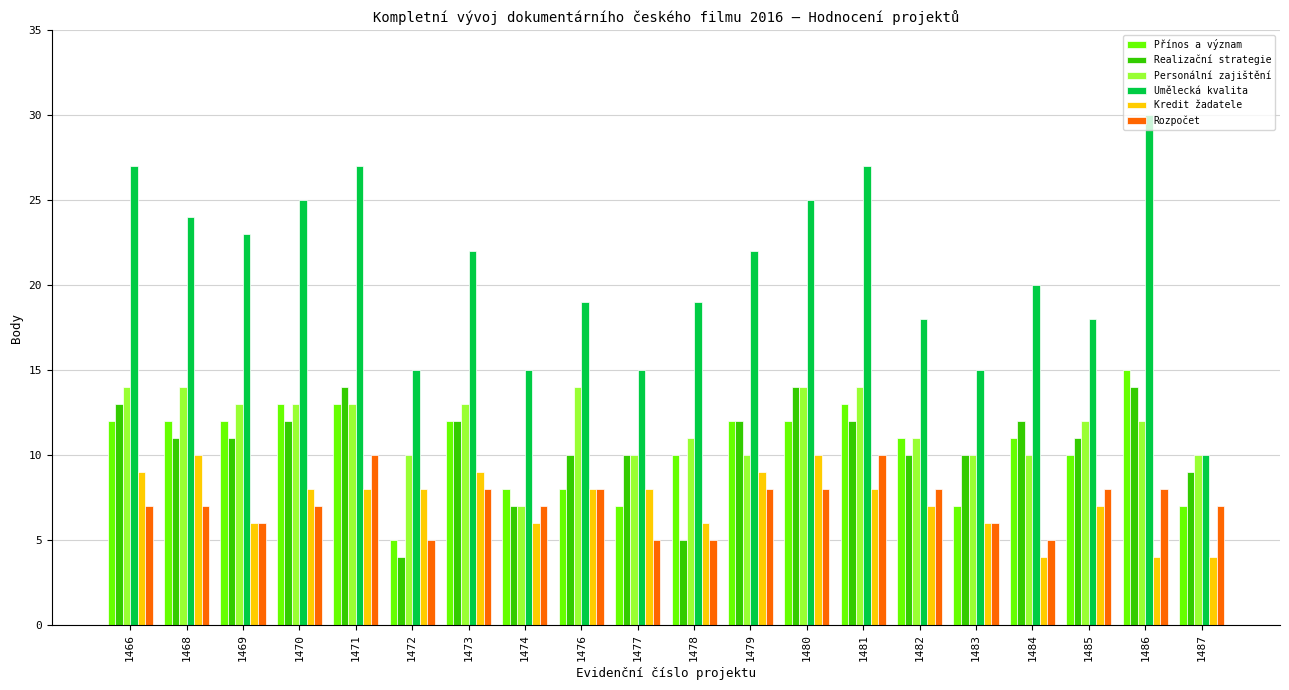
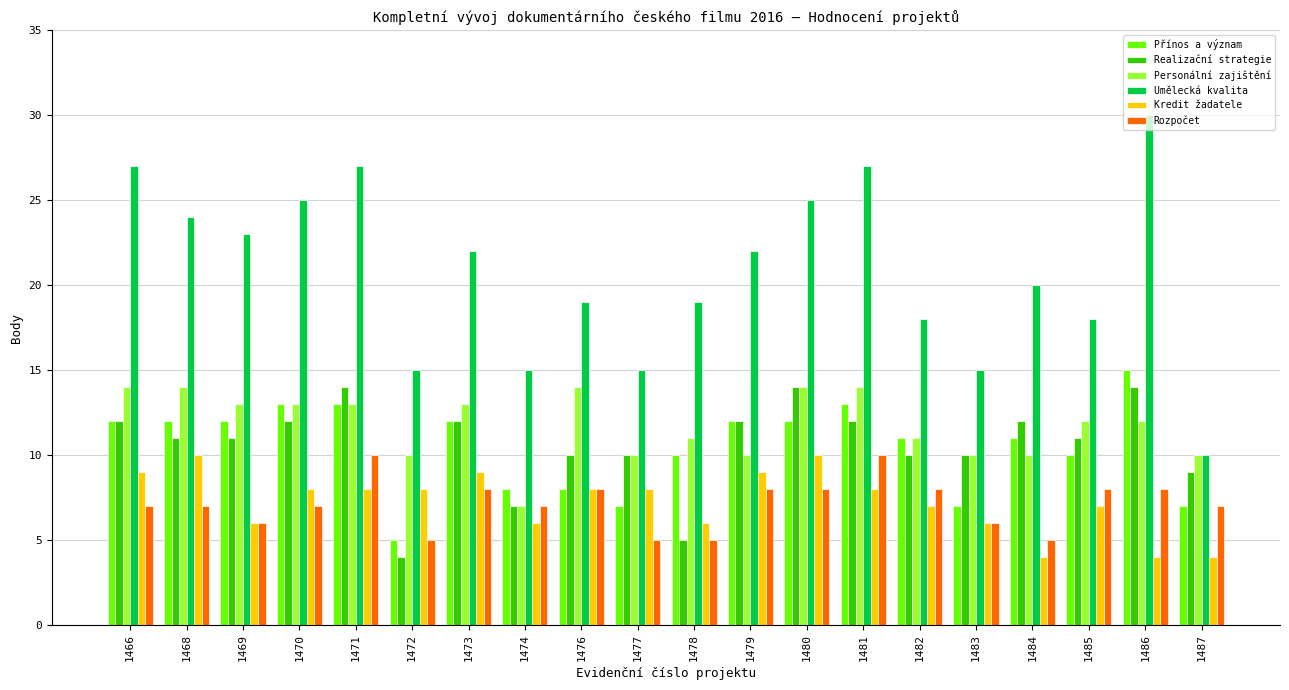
  {
    "Přínos a význam": {
      "1466": 12,
      "1468": 12,
      "1469": 12,
      "1470": 13,
      "1471": 13,
      "1472": 5,
      "1473": 12,
      "1474": 8,
      "1476": 8,
      "1477": 7,
      "1478": 10,
      "1479": 12,
      "1480": 12,
      "1481": 13,
      "1482": 11,
      "1483": 7,
      "1484": 11,
      "1485": 10,
      "1486": 15,
      "1487": 7
    },
    "Realizační strategie": {
-     "1466": 13,
+     "1466": 12,
      "1468": 11,
      "1469": 11,
      "1470": 12,
      "1471": 14,
      "1472": 4,
      "1473": 12,
      "1474": 7,
      "1476": 10,
      "1477": 10,
      "1478": 5,
      "1479": 12,
      "1480": 14,
      "1481": 12,
      "1482": 10,
      "1483": 10,
      "1484": 12,
      "1485": 11,
      "1486": 14,
      "1487": 9
    },
    "Personální zajištění": {
      "1466": 14,
      "1468": 14,
      "1469": 13,
      "1470": 13,
      "1471": 13,
      "1472": 10,
      "1473": 13,
      "1474": 7,
      "1476": 14,
      "1477": 10,
      "1478": 11,
      "1479": 10,
      "1480": 14,
      "1481": 14,
      "1482": 11,
      "1483": 10,
      "1484": 10,
      "1485": 12,
      "1486": 12,
      "1487": 10
    },
    "Umělecká kvalita": {
      "1466": 27,
      "1468": 24,
      "1469": 23,
      "1470": 25,
      "1471": 27,
      "1472": 15,
      "1473": 22,
      "1474": 15,
      "1476": 19,
      "1477": 15,
      "1478": 19,
      "1479": 22,
      "1480": 25,
      "1481": 27,
      "1482": 18,
      "1483": 15,
      "1484": 20,
      "1485": 18,
      "1487": 10
    },
    "Kredit žadatele": {
      "1466": 9,
      "1468": 10,
      "1469": 6,
      "1470": 8,
      "1471": 8,
      "1472": 8,
      "1473": 9,
      "1474": 6,
      "1476": 8,
      "1477": 8,
      "1478": 6,
      "1479": 9,
      "1480": 10,
      "1481": 8,
      "1482": 7,
      "1483": 6,
      "1484": 4,
      "1485": 7,
      "1486": 4,
      "1487": 4
    },
    "Rozpočet": {
      "1466": 7,
      "1468": 7,
      "1469": 6,
      "1470": 7,
      "1471": 10,
      "1472": 5,
      "1473": 8,
      "1474": 7,
      "1476": 8,
      "1477": 5,
      "1478": 5,
      "1479": 8,
      "1480": 8,
      "1481": 10,
      "1482": 8,
      "1483": 6,
      "1484": 5,
      "1485": 8,
      "1486": 8,
      "1487": 7
    }
  }
